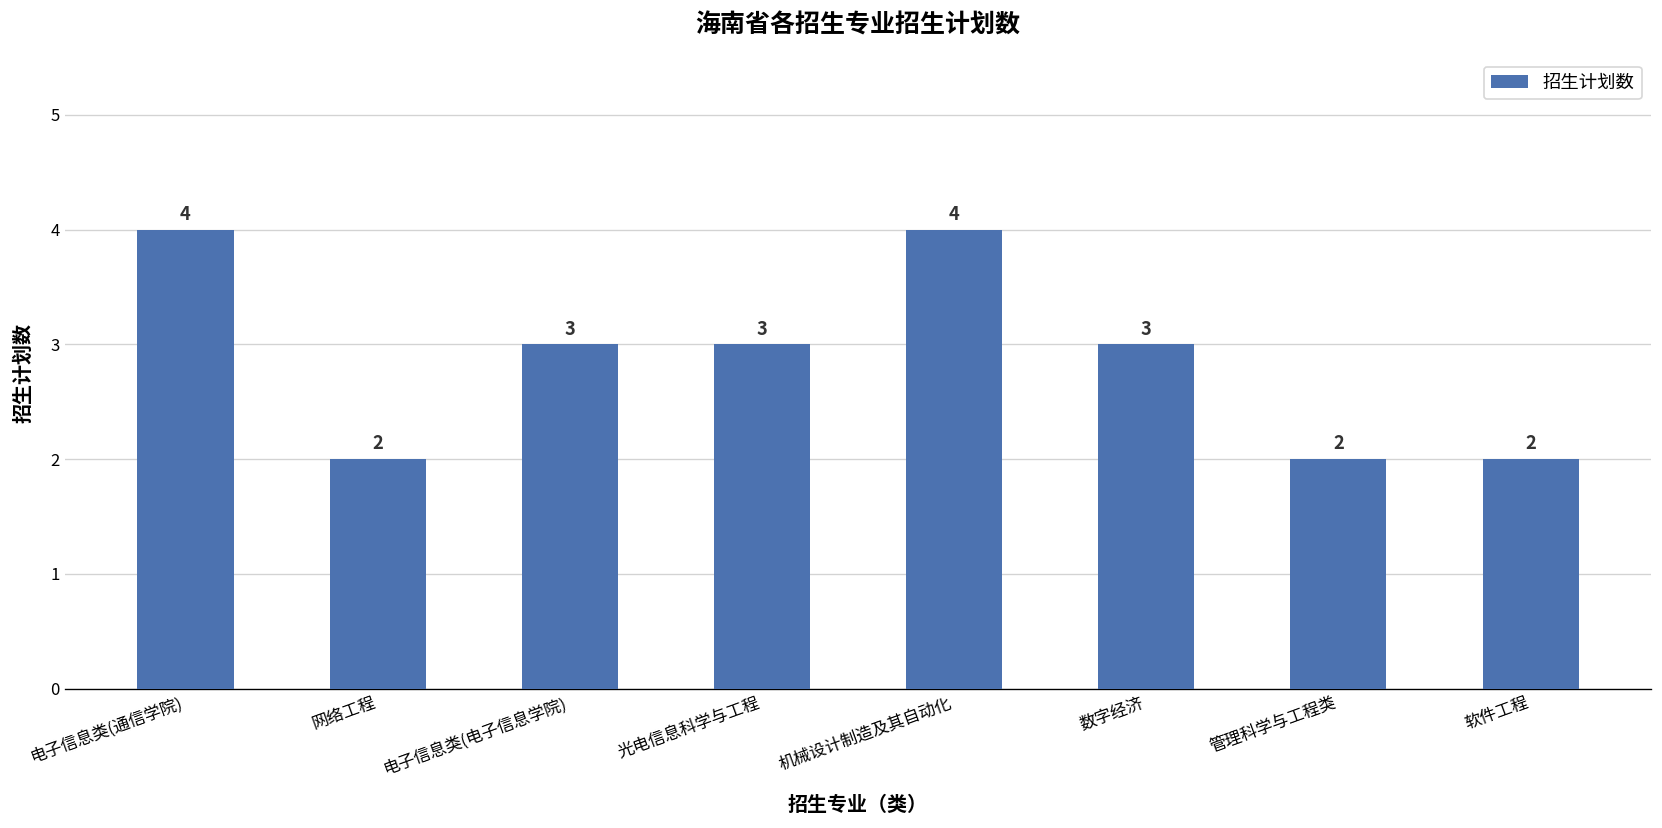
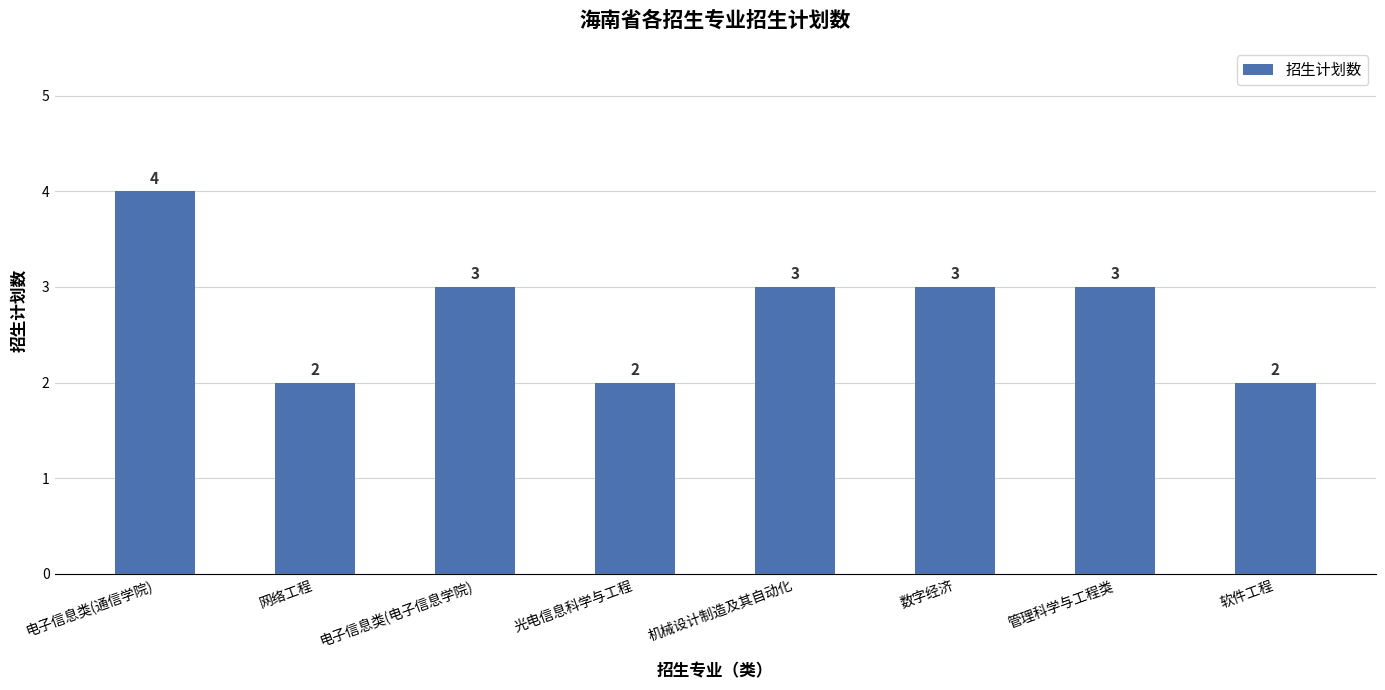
  {
    "电子信息类(通信学院)": 4,
    "网络工程": 2,
    "电子信息类(电子信息学院)": 3,
-   "光电信息科学与工程": 3,
-   "机械设计制造及其自动化": 4,
+   "光电信息科学与工程": 2,
+   "机械设计制造及其自动化": 3,
    "数字经济": 3,
-   "管理科学与工程类": 2,
+   "管理科学与工程类": 3,
    "软件工程": 2
  }
